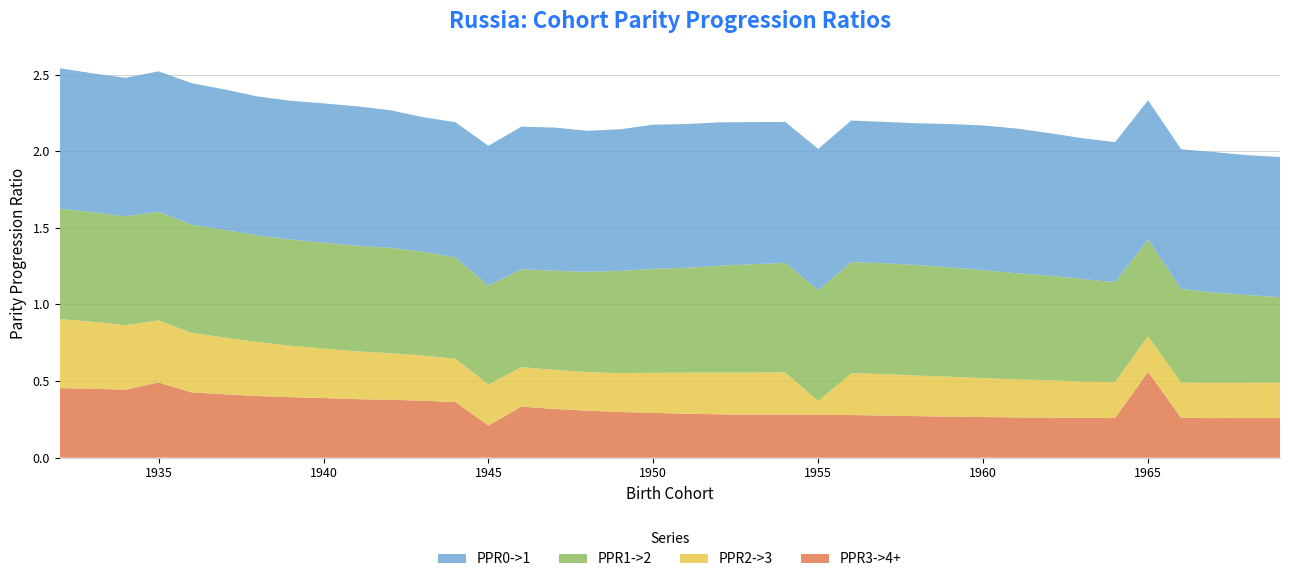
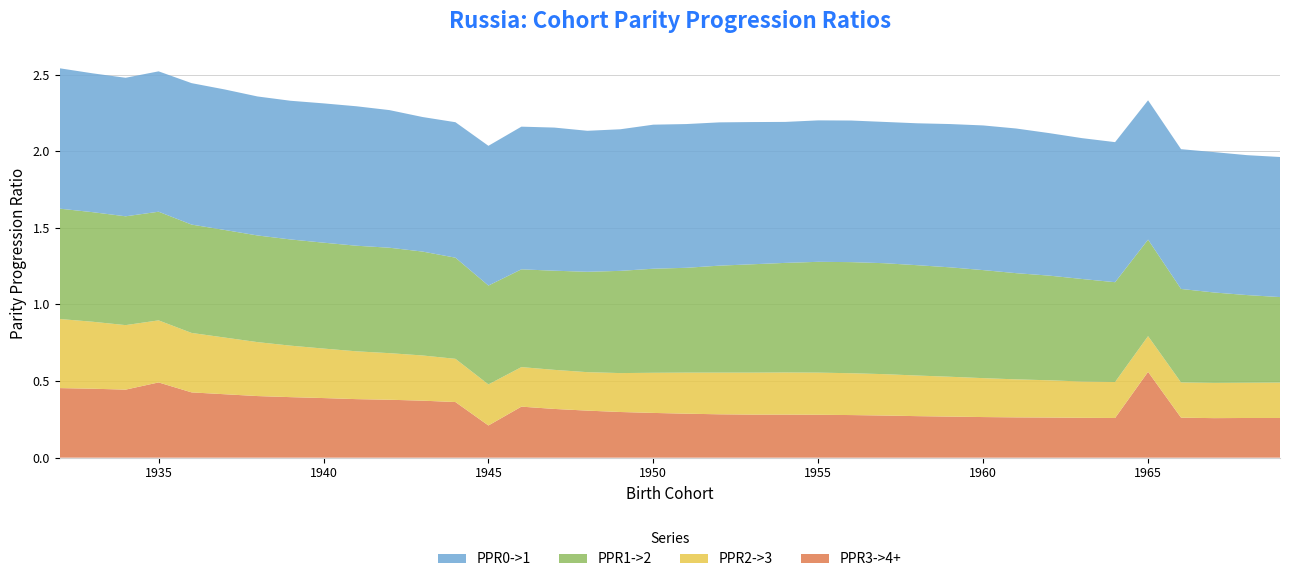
  {
    "PPR3->4+": {
      "1935": 0.49,
      "1940": 0.39,
      "1945": 0.21,
      "1950": 0.29,
      "1955": 0.28,
      "1960": 0.27,
      "1965": 0.56
    },
    "PPR2->3": {
      "1935": 0.41,
      "1940": 0.32,
      "1945": 0.27,
      "1950": 0.26,
-     "1955": 0.09,
+     "1955": 0.28,
      "1960": 0.25,
      "1965": 0.23
    },
    "PPR1->2": {
      "1935": 0.71,
      "1940": 0.69,
      "1945": 0.65,
      "1950": 0.68,
      "1955": 0.72,
      "1960": 0.71,
      "1965": 0.63
    },
    "PPR0->1": {
      "1935": 0.92,
      "1940": 0.91,
      "1945": 0.91,
      "1950": 0.94,
      "1955": 0.92,
      "1960": 0.94,
      "1965": 0.91
    }
  }
